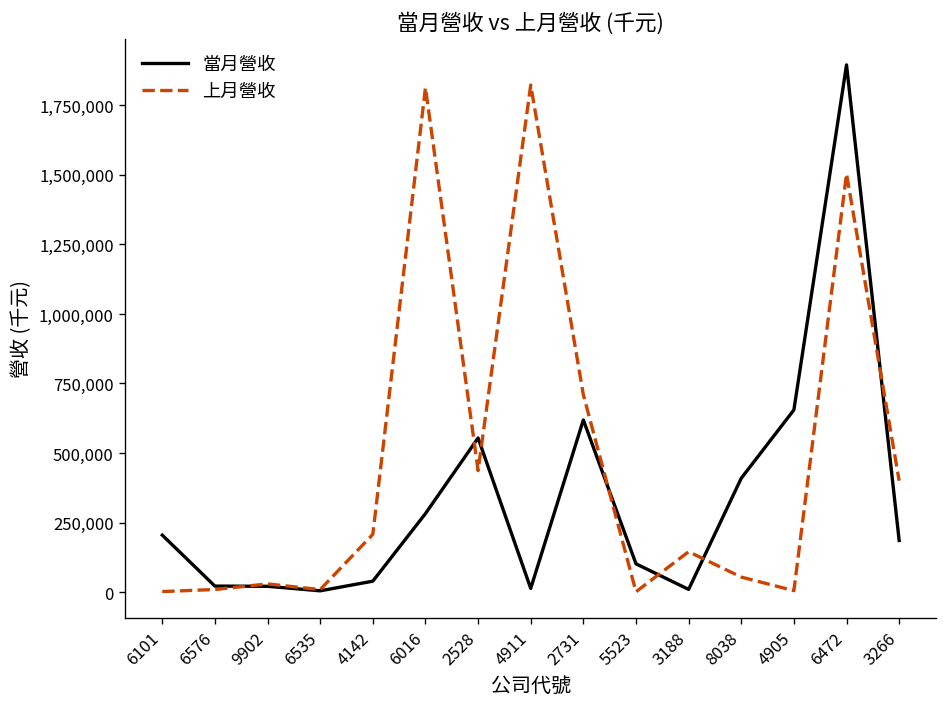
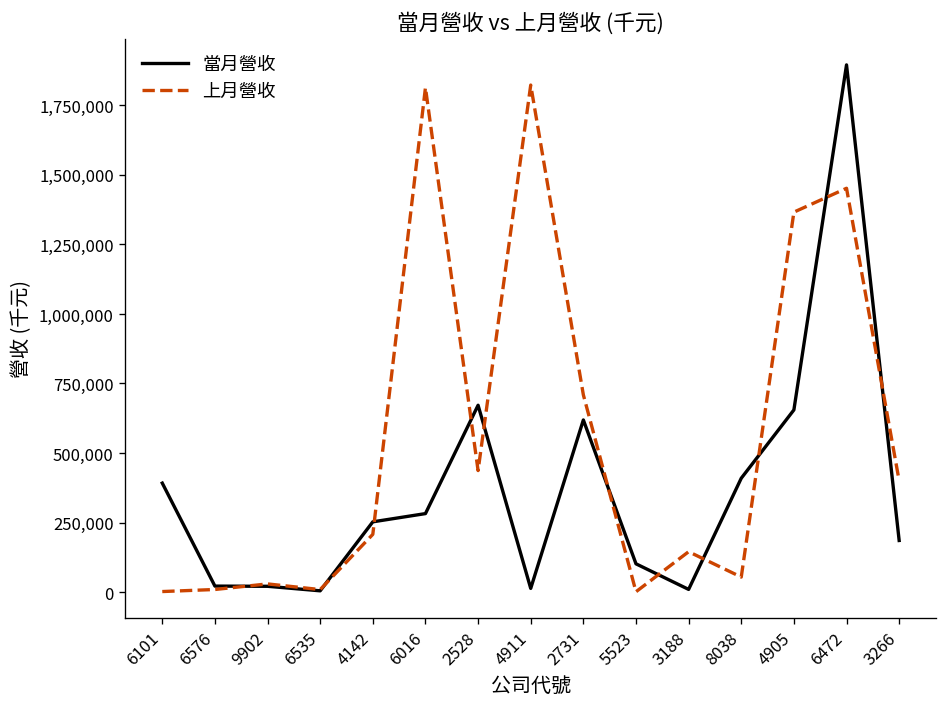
  {
    "當月營收": {
-     "6101": "200,000",
+     "6101": "390,000",
      "6576": "20,000",
-     "4142": "40,000",
+     "4142": "250,000",
      "6016": "280,000",
-     "2528": "550,000",
+     "2528": "670,000",
      "4911": "10,000",
      "2731": "620,000",
      "5523": "100,000",
      "3188": "10,000",
      "8038": "410,000",
      "4905": "650,000",
      "6472": "1,900,000",
      "3266": "190,000"
    },
    "上月營收": {
      "6101": "0",
      "6576": "10,000",
      "4142": "210,000",
      "6016": "1,810,000",
      "2528": "440,000",
      "4911": "1,820,000",
      "2731": "710,000",
      "5523": "0",
      "3188": "150,000",
      "8038": "50,000",
-     "4905": "10,000",
-     "6472": "1,500,000",
+     "4905": "1,370,000",
+     "6472": "1,450,000",
      "3266": "400,000"
    }
  }
